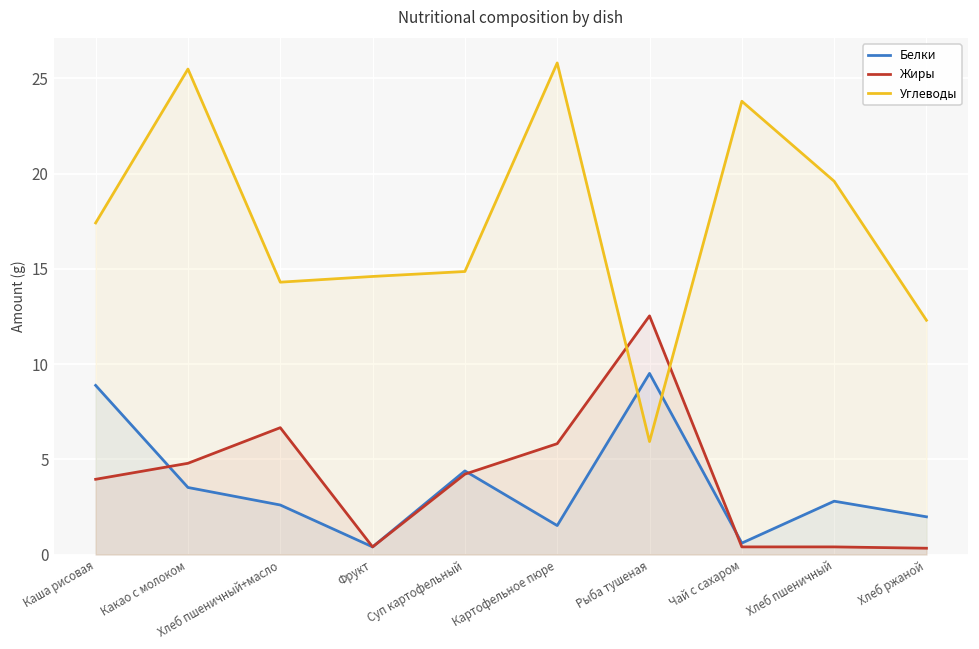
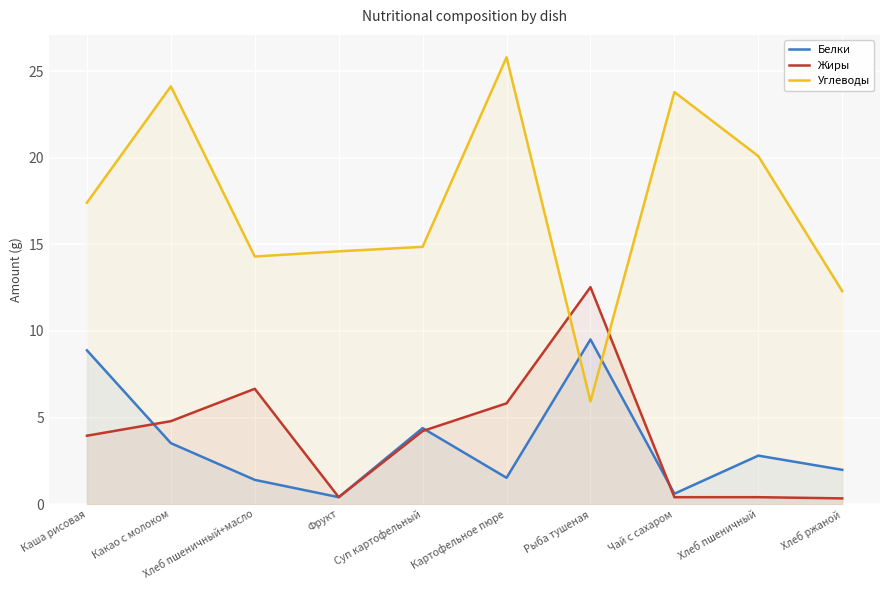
  {
    "Белки": {
      "Каша рисовая": 8.9,
      "Какао с молоком": 3.5,
-     "Хлеб пшеничный+масло": 2.6,
+     "Хлеб пшеничный+масло": 1.4,
      "Суп картофельный": 4.4,
      "Картофельное пюре": 1.5,
      "Рыба тушеная": 9.5,
      "Чай с сахаром": 0.6,
      "Хлеб пшеничный": 2.8,
      "Хлеб ржаной": 2.0
    },
    "Жиры": {
      "Каша рисовая": 4.0,
      "Какао с молоком": 4.8,
      "Хлеб пшеничный+масло": 6.7,
      "Суп картофельный": 4.2,
      "Картофельное пюре": 5.8,
      "Рыба тушеная": 12.5,
      "Чай с сахаром": 0.4,
      "Хлеб пшеничный": 0.4,
      "Хлеб ржаной": 0.3
    },
    "Углеводы": {
      "Каша рисовая": 17.4,
-     "Какао с молоком": 25.5,
+     "Какао с молоком": 24.1,
      "Хлеб пшеничный+масло": 14.3,
      "Фрукт": 14.6,
      "Суп картофельный": 14.9,
      "Картофельное пюре": 25.8,
      "Рыба тушеная": 5.9,
      "Чай с сахаром": 23.8,
-     "Хлеб пшеничный": 19.6,
+     "Хлеб пшеничный": 20.1,
      "Хлеб ржаной": 12.3
    }
  }
